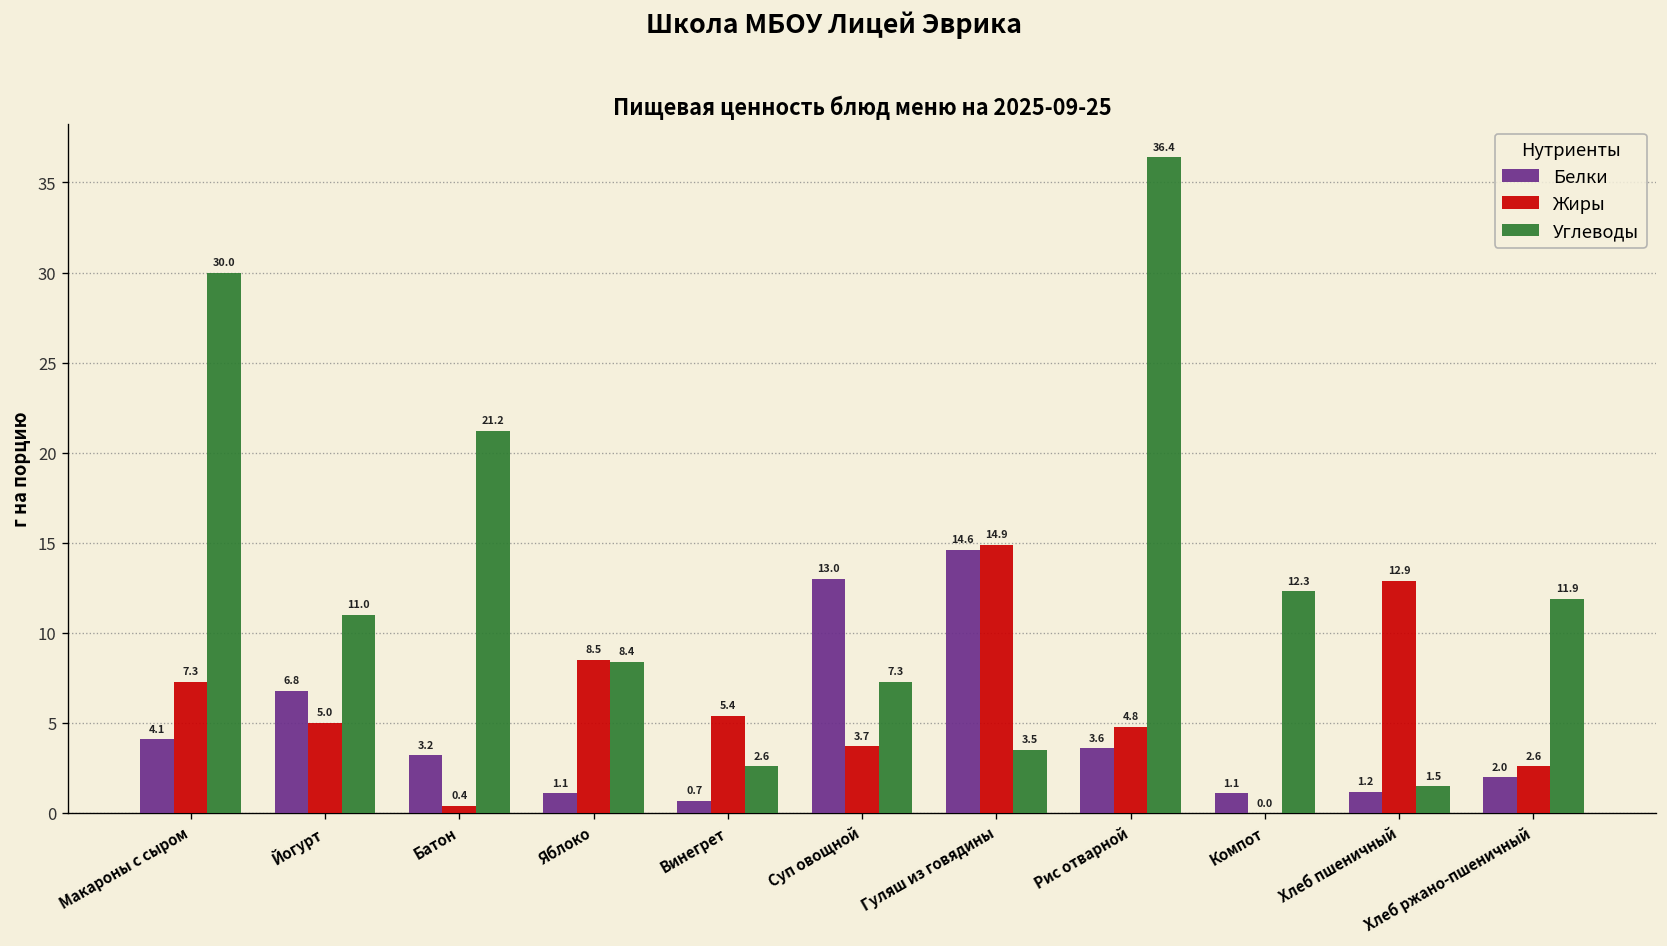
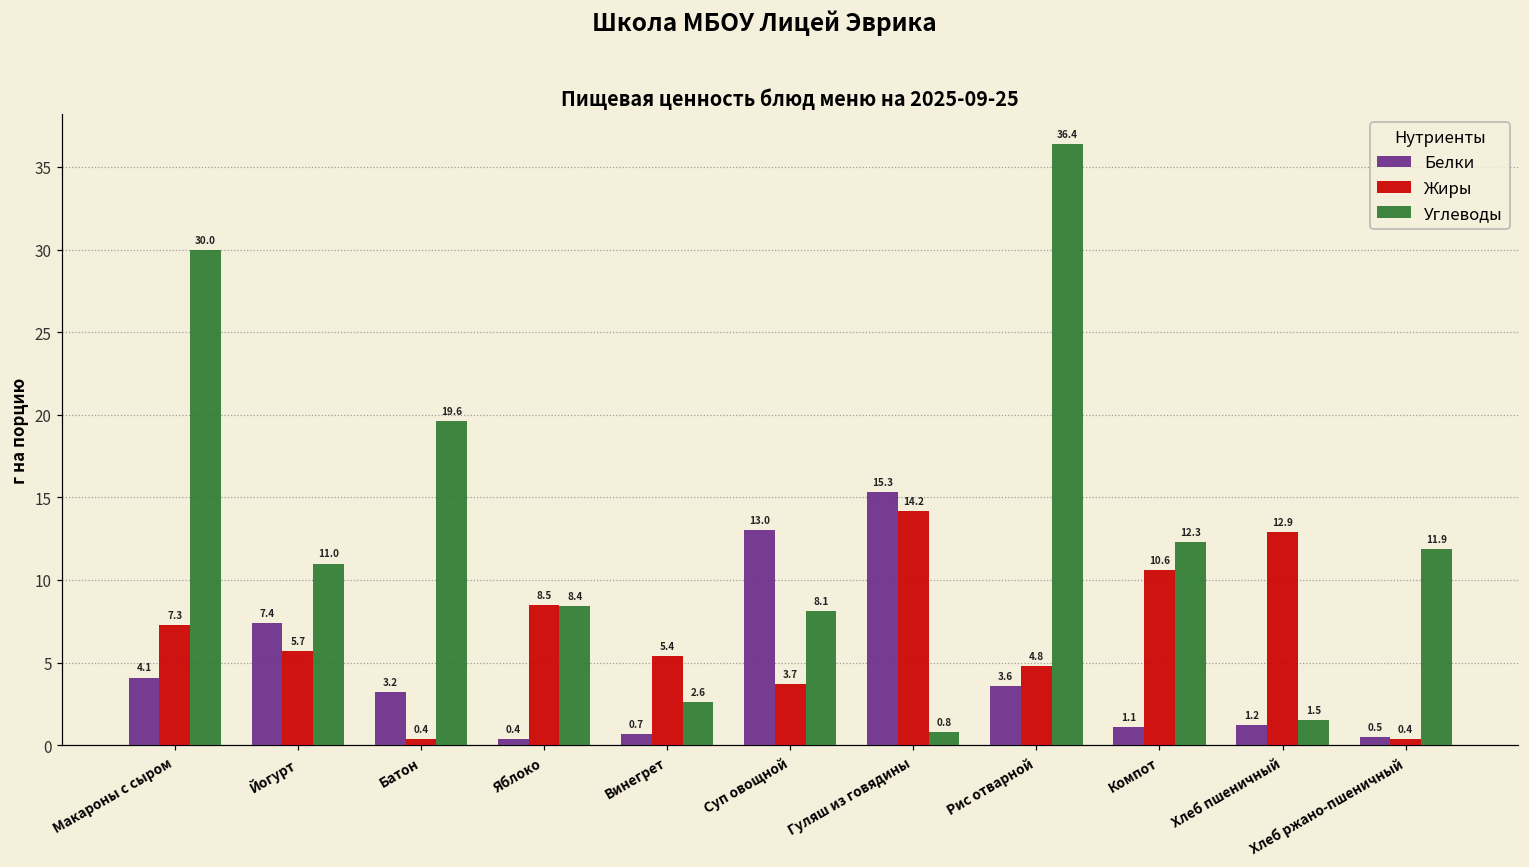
  {
    "Белки": {
      "Макароны с сыром": 4.1,
-     "Йогурт": 6.8,
+     "Йогурт": 7.4,
      "Батон": 3.2,
-     "Яблоко": 1.1,
+     "Яблоко": 0.4,
      "Винегрет": 0.7,
      "Суп овощной": 13.0,
-     "Гуляш из говядины": 14.6,
+     "Гуляш из говядины": 15.3,
      "Рис отварной": 3.6,
      "Компот": 1.1,
      "Хлеб пшеничный": 1.2,
-     "Хлеб ржано-пшеничный": 2.0
+     "Хлеб ржано-пшеничный": 0.5
    },
    "Жиры": {
      "Макароны с сыром": 7.3,
-     "Йогурт": 5.0,
+     "Йогурт": 5.7,
      "Батон": 0.4,
      "Яблоко": 8.5,
      "Винегрет": 5.4,
      "Суп овощной": 3.7,
-     "Гуляш из говядины": 14.9,
+     "Гуляш из говядины": 14.2,
      "Рис отварной": 4.8,
-     "Компот": 0.0,
+     "Компот": 10.6,
      "Хлеб пшеничный": 12.9,
-     "Хлеб ржано-пшеничный": 2.6
+     "Хлеб ржано-пшеничный": 0.4
    },
    "Углеводы": {
      "Макароны с сыром": 30.0,
      "Йогурт": 11.0,
-     "Батон": 21.2,
+     "Батон": 19.6,
      "Яблоко": 8.4,
      "Винегрет": 2.6,
-     "Суп овощной": 7.3,
-     "Гуляш из говядины": 3.5,
+     "Суп овощной": 8.1,
+     "Гуляш из говядины": 0.8,
      "Рис отварной": 36.4,
      "Компот": 12.3,
      "Хлеб пшеничный": 1.5,
      "Хлеб ржано-пшеничный": 11.9
    }
  }
